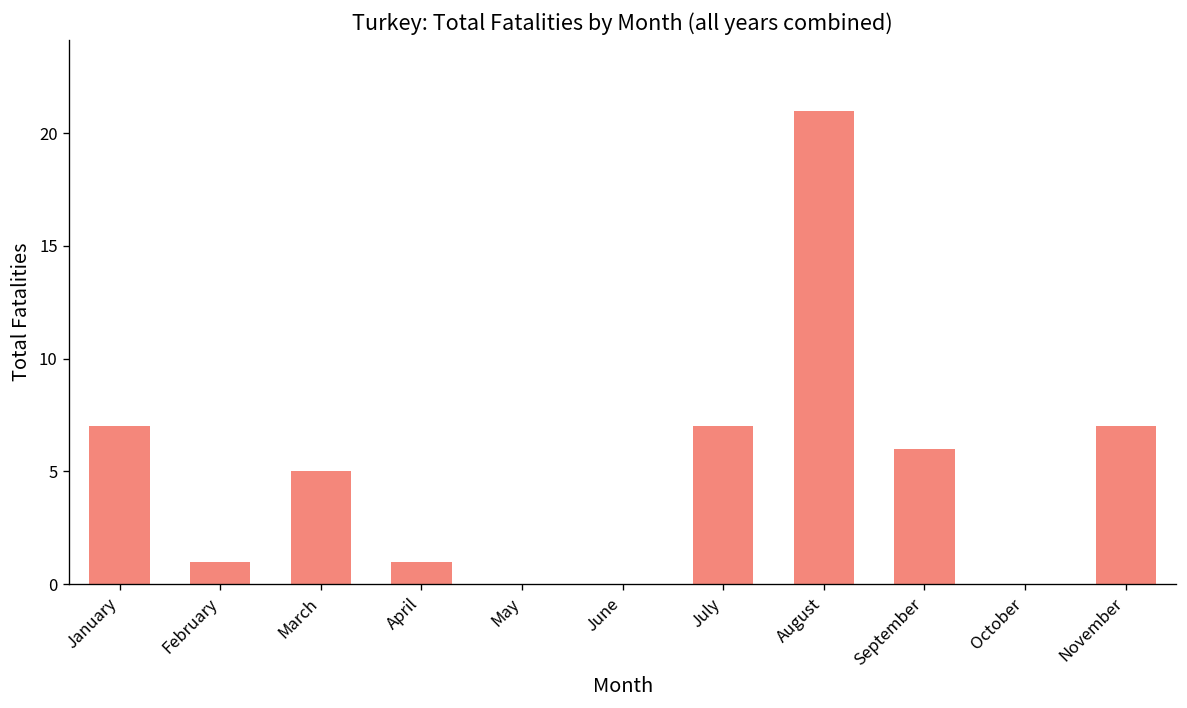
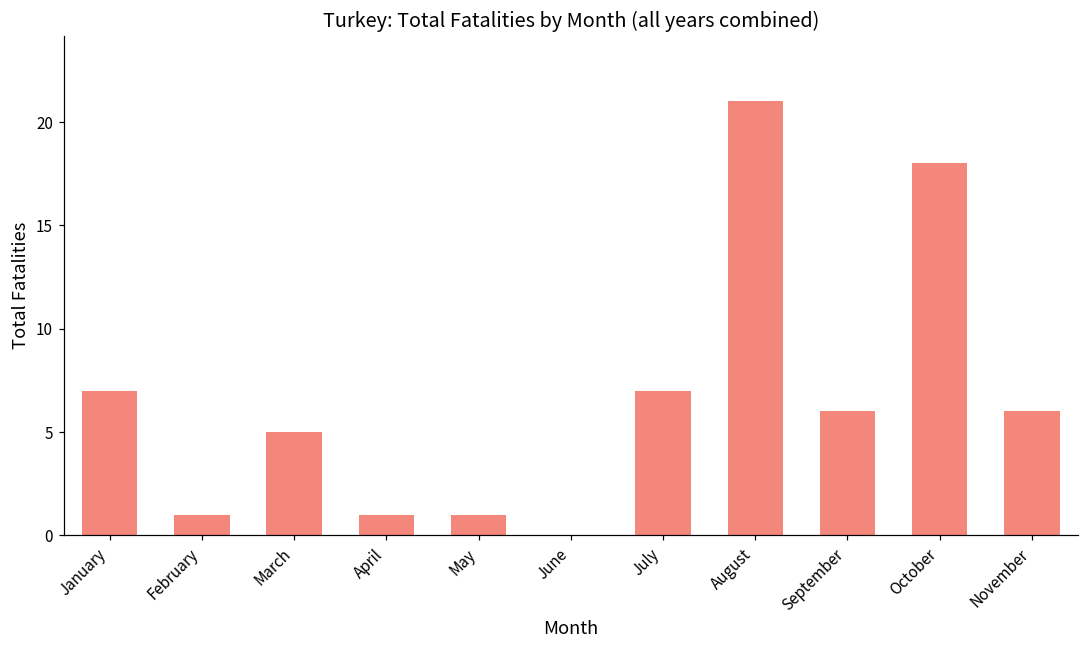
  {
    "January": 7,
    "February": 1,
    "March": 5,
    "April": 1,
-   "May": 0,
+   "May": 1,
    "June": 0,
    "July": 7,
    "August": 21,
    "September": 6,
-   "October": 0,
-   "November": 7
+   "October": 18,
+   "November": 6
  }
